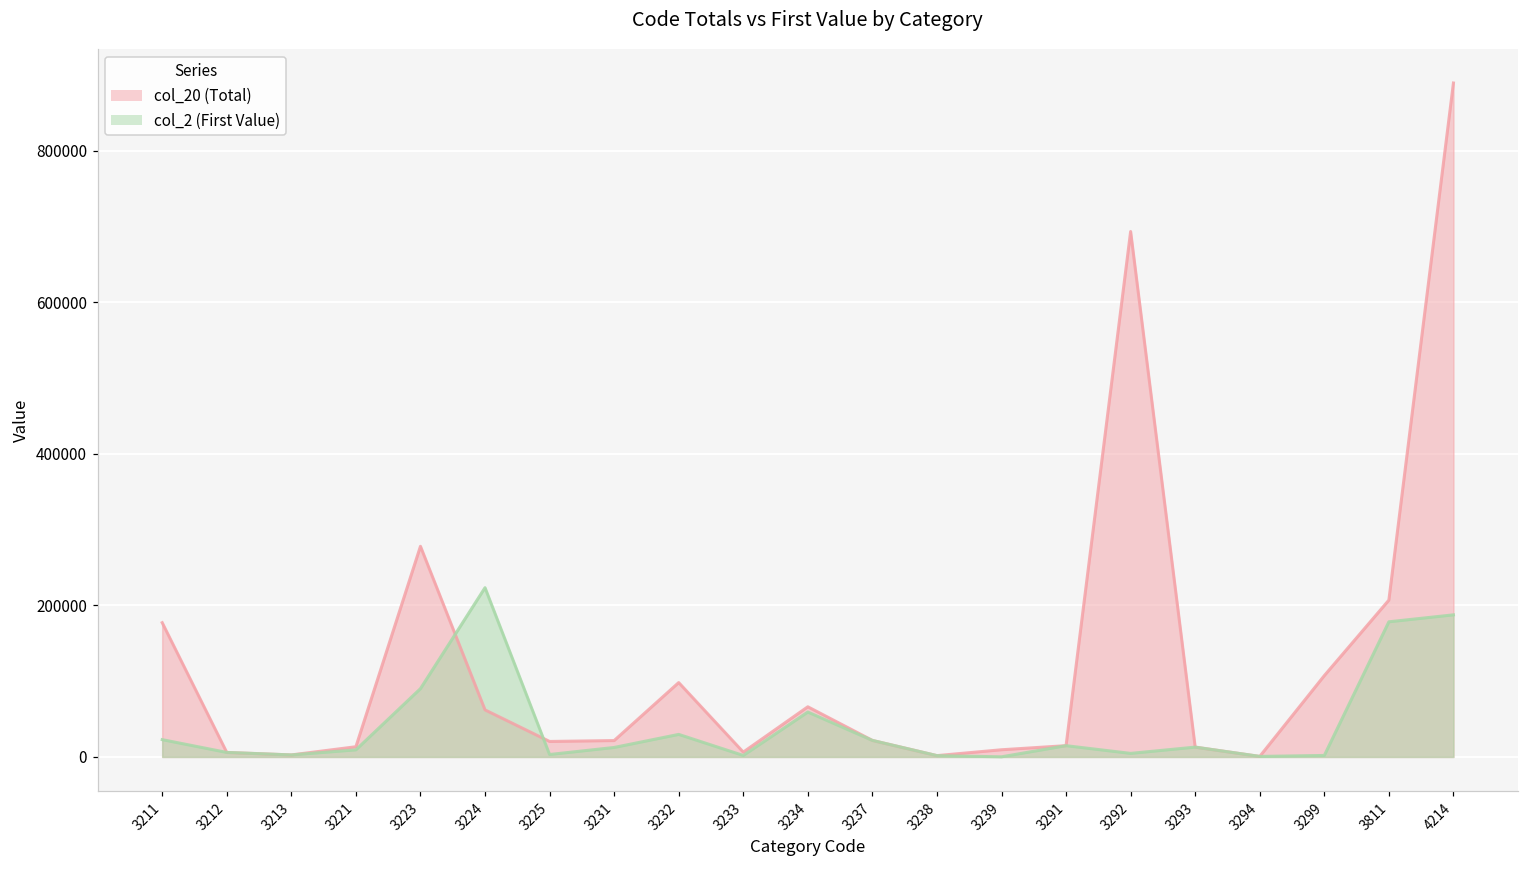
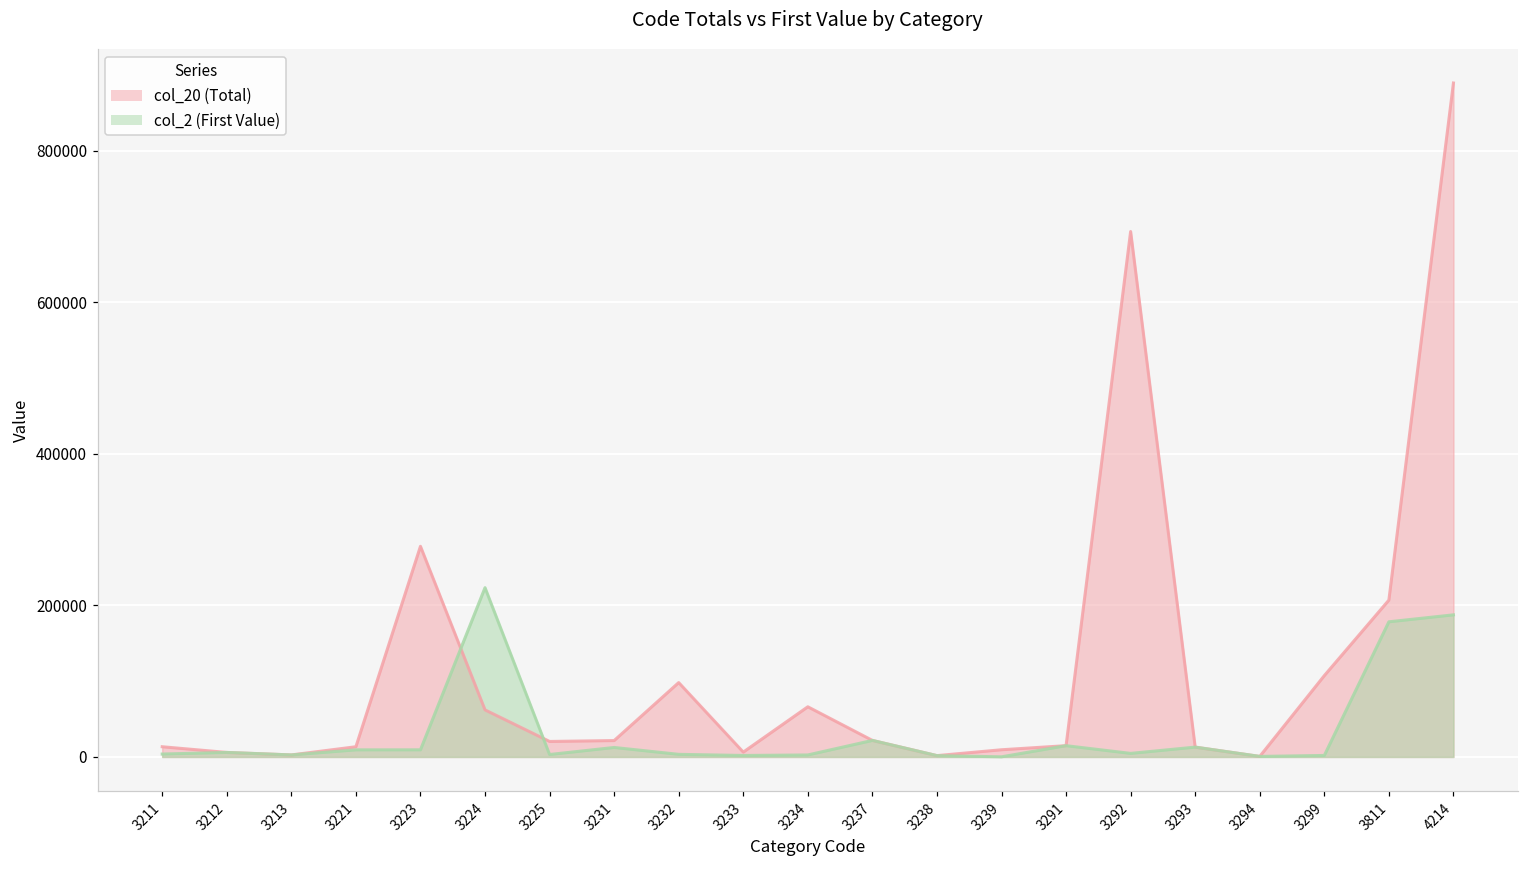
  {
    "col_20 (Total)": {
-     "3211": 180000,
+     "3211": 10000,
      "3221": 10000,
      "3223": 280000,
      "3224": 60000,
      "3225": 20000,
      "3231": 20000,
      "3232": 100000,
      "3233": 10000,
      "3234": 70000,
      "3239": 10000,
      "3292": 690000,
      "3299": 110000,
      "3811": 210000,
      "4214": 890000
    },
    "col_2 (First Value)": {
-     "3211": 20000,
+     "3211": 0,
      "3221": 10000,
-     "3223": 90000,
+     "3223": 10000,
      "3224": 220000,
      "3225": 0,
      "3231": 10000,
-     "3232": 30000,
+     "3232": 0,
      "3233": 0,
-     "3234": 60000,
+     "3234": 0,
      "3239": 0,
      "3292": 0,
      "3299": 0,
      "3811": 180000,
      "4214": 190000
    }
  }
